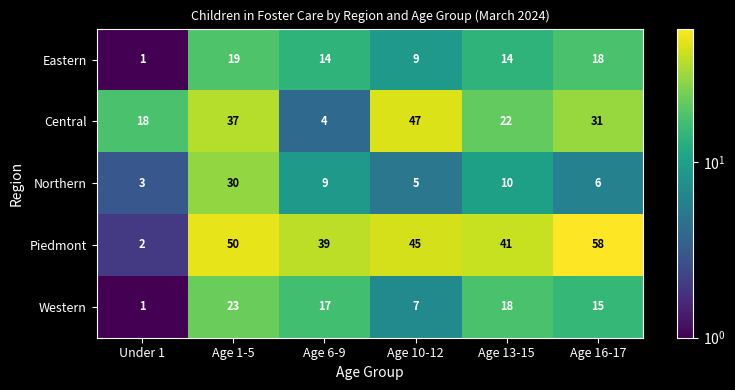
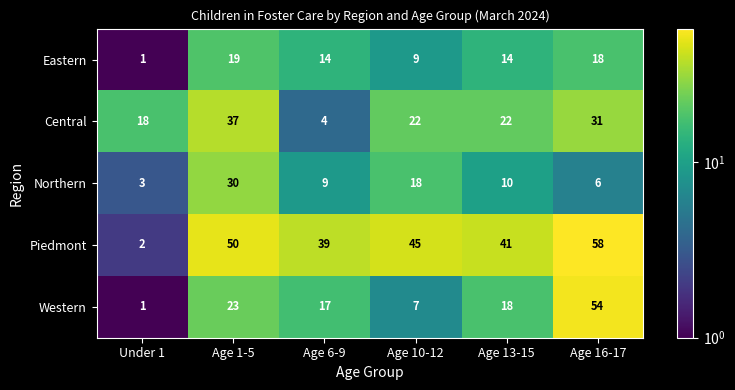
  {
    "Eastern": {
      "Under 1": 1,
      "Age 1-5": 19,
      "Age 6-9": 14,
      "Age 10-12": 9,
      "Age 13-15": 14,
      "Age 16-17": 18
    },
    "Central": {
      "Under 1": 18,
      "Age 1-5": 37,
      "Age 6-9": 4,
-     "Age 10-12": 47,
+     "Age 10-12": 22,
      "Age 13-15": 22,
      "Age 16-17": 31
    },
    "Northern": {
      "Under 1": 3,
      "Age 1-5": 30,
      "Age 6-9": 9,
-     "Age 10-12": 5,
+     "Age 10-12": 18,
      "Age 13-15": 10,
      "Age 16-17": 6
    },
    "Piedmont": {
      "Under 1": 2,
      "Age 1-5": 50,
      "Age 6-9": 39,
      "Age 10-12": 45,
      "Age 13-15": 41,
      "Age 16-17": 58
    },
    "Western": {
      "Under 1": 1,
      "Age 1-5": 23,
      "Age 6-9": 17,
      "Age 10-12": 7,
      "Age 13-15": 18,
-     "Age 16-17": 15
+     "Age 16-17": 54
    }
  }
